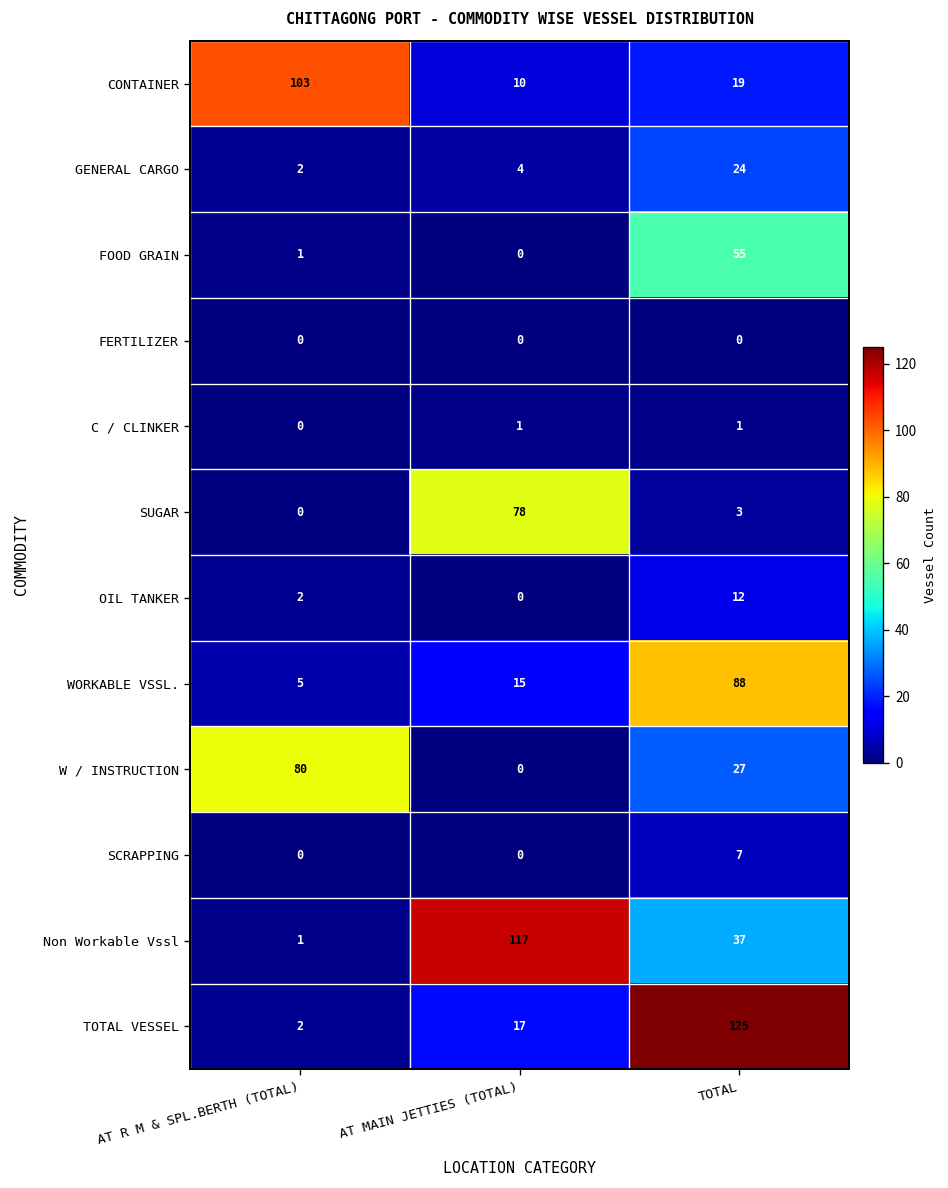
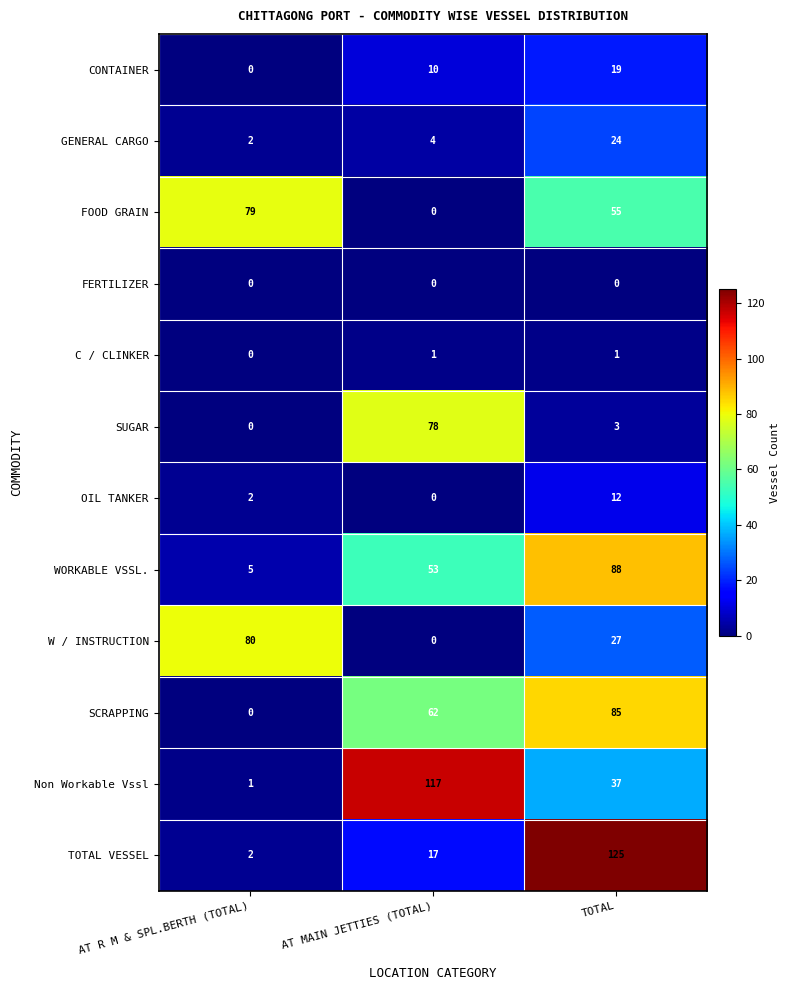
  {
    "CONTAINER": {
-     "AT R M & SPL.BERTH (TOTAL)": 103,
+     "AT R M & SPL.BERTH (TOTAL)": 0,
      "AT MAIN JETTIES (TOTAL)": 10,
      "TOTAL": 19
    },
    "GENERAL CARGO": {
      "AT R M & SPL.BERTH (TOTAL)": 2,
      "AT MAIN JETTIES (TOTAL)": 4,
      "TOTAL": 24
    },
    "FOOD GRAIN": {
-     "AT R M & SPL.BERTH (TOTAL)": 1,
+     "AT R M & SPL.BERTH (TOTAL)": 79,
      "AT MAIN JETTIES (TOTAL)": 0,
      "TOTAL": 55
    },
    "FERTILIZER": {
      "AT R M & SPL.BERTH (TOTAL)": 0,
      "AT MAIN JETTIES (TOTAL)": 0,
      "TOTAL": 0
    },
    "C / CLINKER": {
      "AT R M & SPL.BERTH (TOTAL)": 0,
      "AT MAIN JETTIES (TOTAL)": 1,
      "TOTAL": 1
    },
    "SUGAR": {
      "AT R M & SPL.BERTH (TOTAL)": 0,
      "AT MAIN JETTIES (TOTAL)": 78,
      "TOTAL": 3
    },
    "OIL TANKER": {
      "AT R M & SPL.BERTH (TOTAL)": 2,
      "AT MAIN JETTIES (TOTAL)": 0,
      "TOTAL": 12
    },
    "WORKABLE VSSL.": {
      "AT R M & SPL.BERTH (TOTAL)": 5,
-     "AT MAIN JETTIES (TOTAL)": 15,
+     "AT MAIN JETTIES (TOTAL)": 53,
      "TOTAL": 88
    },
    "W / INSTRUCTION": {
      "AT R M & SPL.BERTH (TOTAL)": 80,
      "AT MAIN JETTIES (TOTAL)": 0,
      "TOTAL": 27
    },
    "SCRAPPING": {
      "AT R M & SPL.BERTH (TOTAL)": 0,
-     "AT MAIN JETTIES (TOTAL)": 0,
-     "TOTAL": 7
+     "AT MAIN JETTIES (TOTAL)": 62,
+     "TOTAL": 85
    },
    "Non Workable Vssl": {
      "AT R M & SPL.BERTH (TOTAL)": 1,
      "AT MAIN JETTIES (TOTAL)": 117,
      "TOTAL": 37
    },
    "TOTAL VESSEL": {
      "AT R M & SPL.BERTH (TOTAL)": 2,
      "AT MAIN JETTIES (TOTAL)": 17,
      "TOTAL": 125
    }
  }
